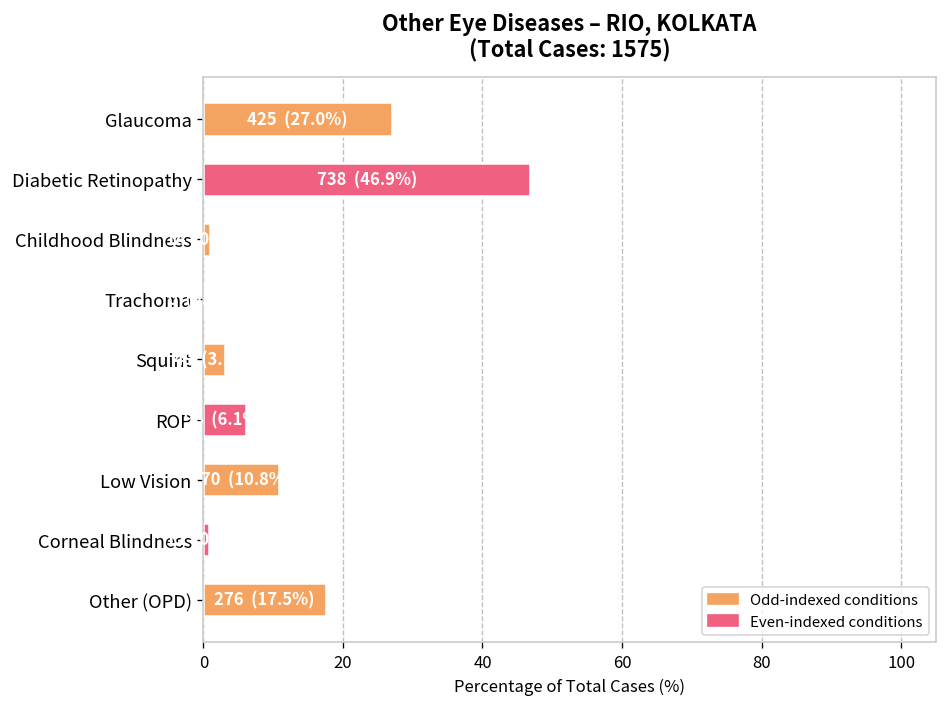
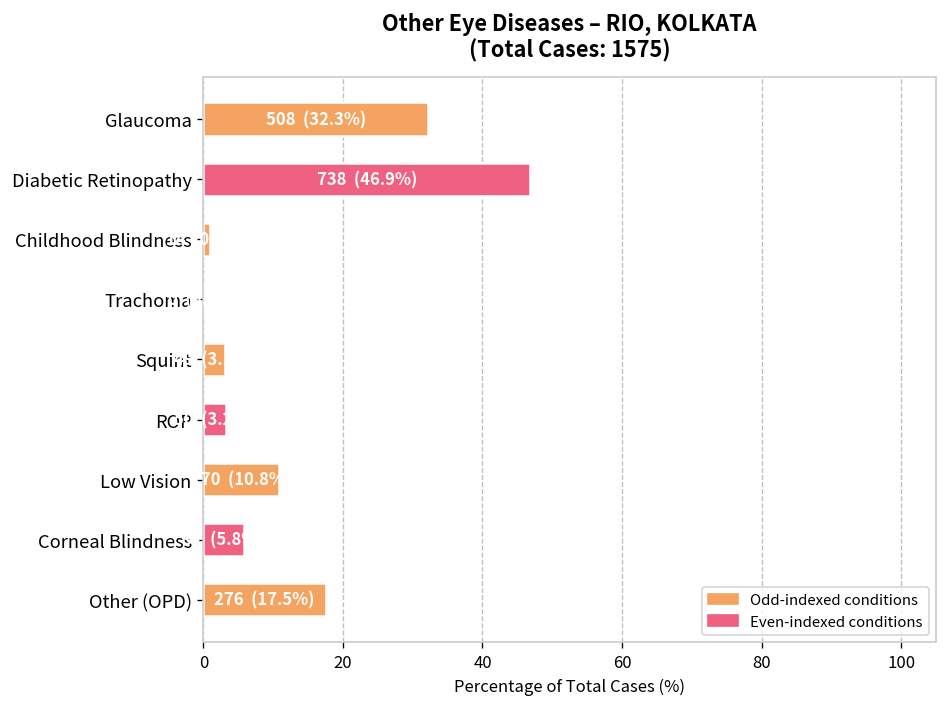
  {
-   "Glaucoma": "425 (27.0%)",
+   "Glaucoma": "508 (32.3%)",
    "Diabetic Retinopathy": "(46.9%)",
-   "ROP": "6",
+   "ROP": "3",
    "Low Vision": "(10.8%)",
-   "Corneal Blindness": "1",
+   "Corneal Blindness": "6",
    "Other (OPD)": "(17.5%)"
  }
